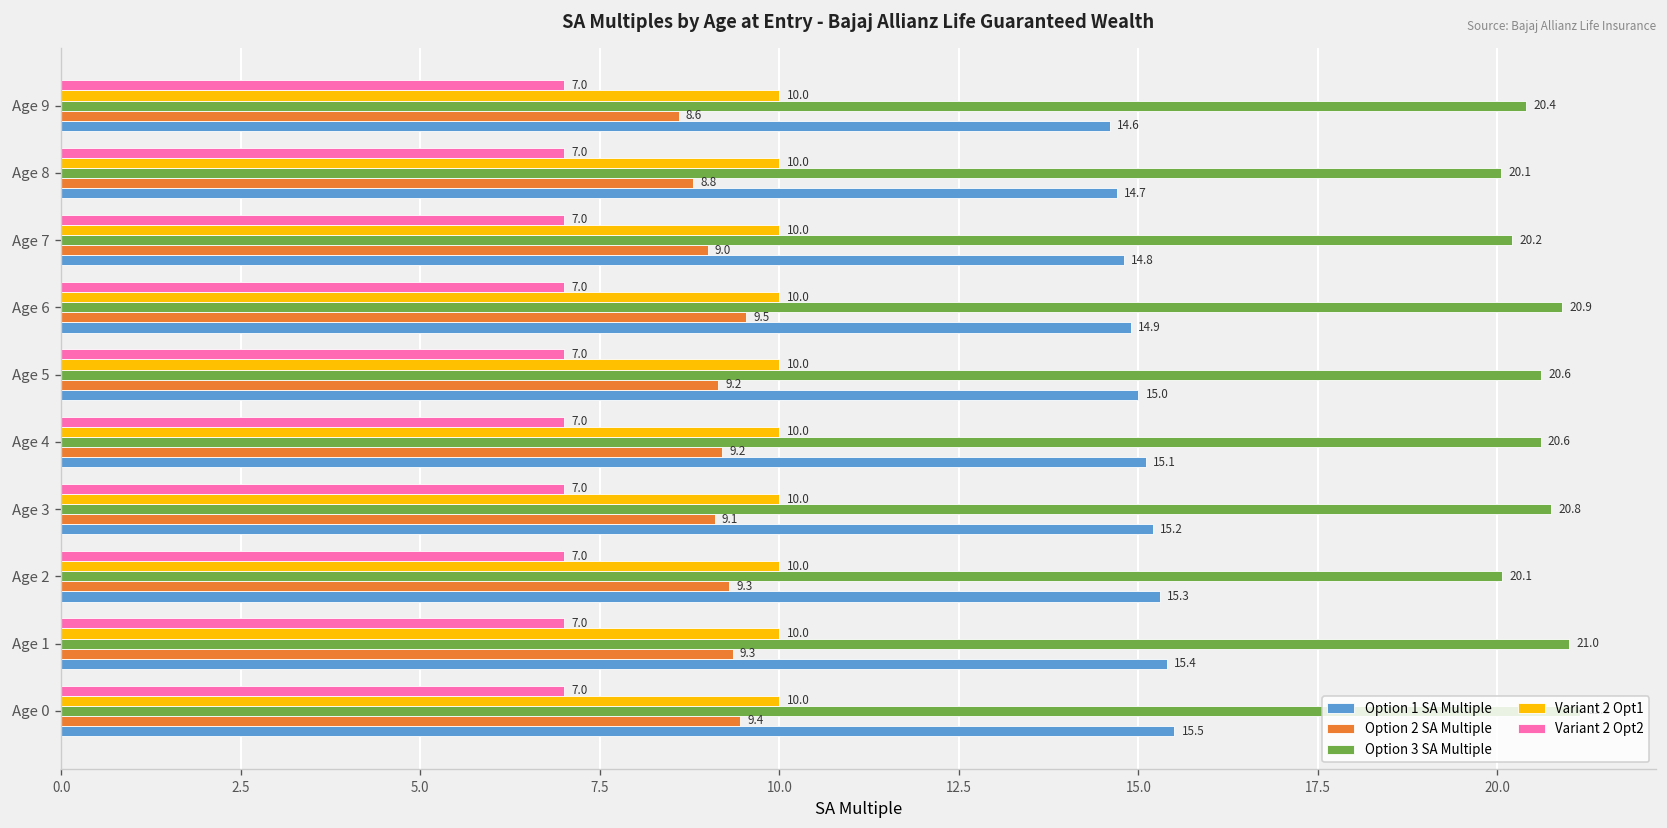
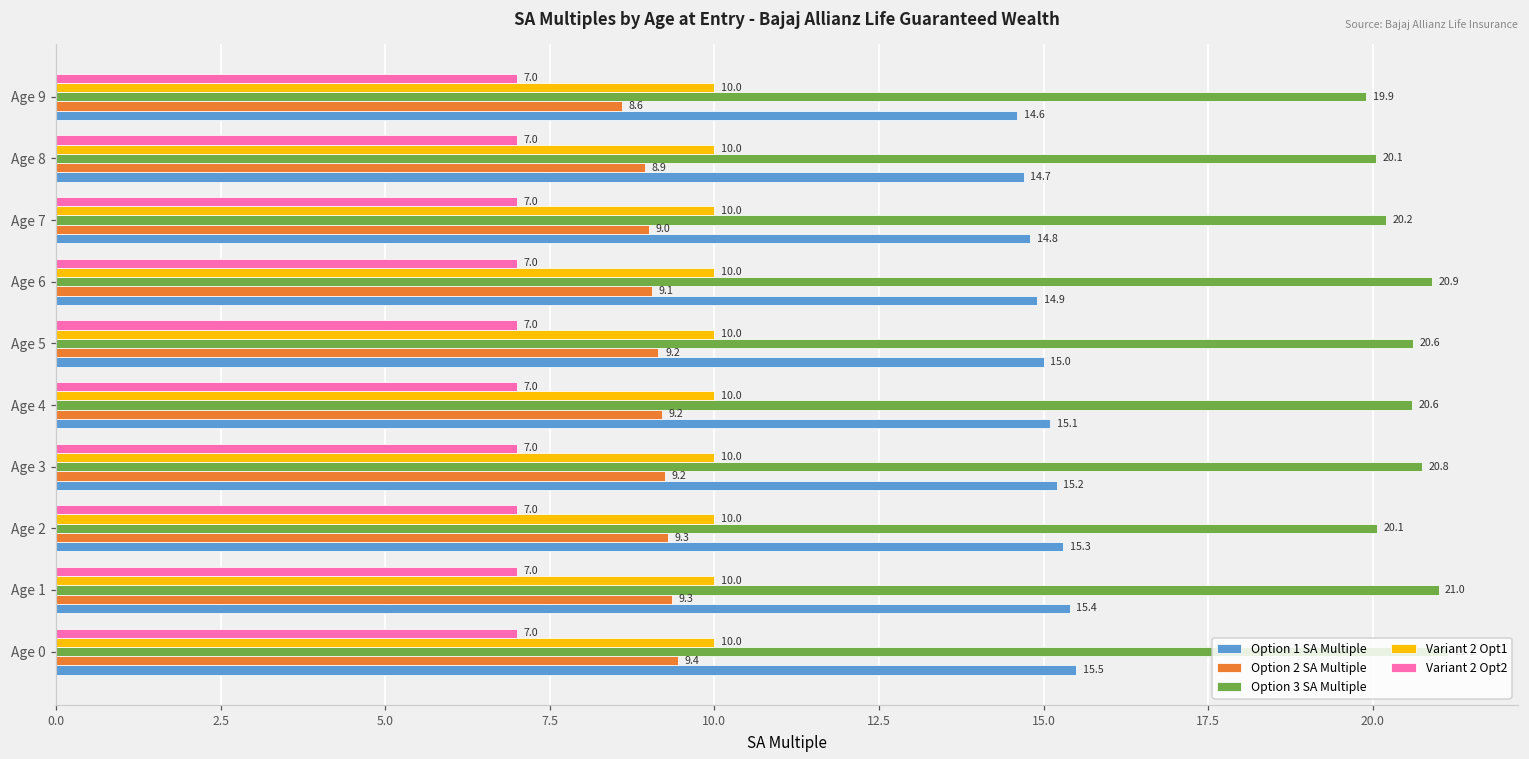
  {
    "Option 1 SA Multiple": {
      "Age 9": 14.6,
      "Age 8": 14.7,
      "Age 7": 14.8,
      "Age 6": 14.9,
      "Age 5": 15.0,
      "Age 4": 15.1,
      "Age 3": 15.2,
      "Age 2": 15.3,
      "Age 1": 15.4,
      "Age 0": 15.5
    },
    "Option 2 SA Multiple": {
      "Age 9": 8.6,
-     "Age 8": 8.8,
+     "Age 8": 8.9,
      "Age 7": 9.0,
-     "Age 6": 9.5,
+     "Age 6": 9.1,
      "Age 5": 9.2,
      "Age 4": 9.2,
-     "Age 3": 9.1,
+     "Age 3": 9.2,
      "Age 2": 9.3,
      "Age 1": 9.3,
      "Age 0": 9.4
    },
    "Option 3 SA Multiple": {
-     "Age 9": 20.4,
+     "Age 9": 19.9,
      "Age 8": 20.1,
      "Age 7": 20.2,
      "Age 6": 20.9,
      "Age 5": 20.6,
      "Age 4": 20.6,
      "Age 3": 20.8,
      "Age 2": 20.1,
      "Age 1": 21.0
    },
    "Variant 2 Opt1": {
      "Age 9": 10.0,
      "Age 8": 10.0,
      "Age 7": 10.0,
      "Age 6": 10.0,
      "Age 5": 10.0,
      "Age 4": 10.0,
      "Age 3": 10.0,
      "Age 2": 10.0,
      "Age 1": 10.0,
      "Age 0": 10.0
    },
    "Variant 2 Opt2": {
      "Age 9": 7.0,
      "Age 8": 7.0,
      "Age 7": 7.0,
      "Age 6": 7.0,
      "Age 5": 7.0,
      "Age 4": 7.0,
      "Age 3": 7.0,
      "Age 2": 7.0,
      "Age 1": 7.0,
      "Age 0": 7.0
    }
  }
